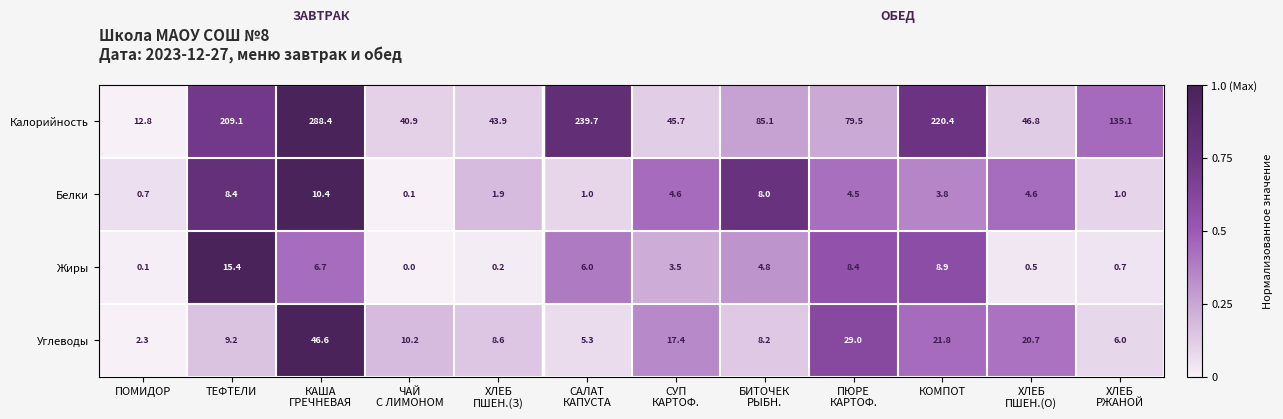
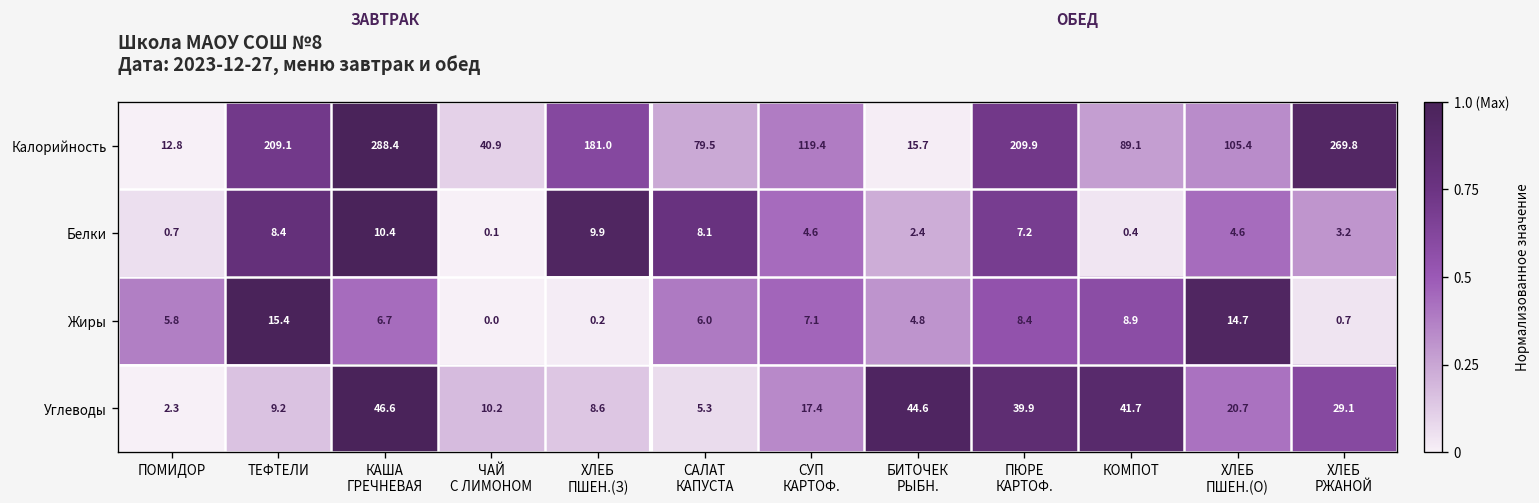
  {
    "Калорийность": {
      "ПОМИДОР": 12.8,
      "ТЕФТЕЛИ": 209.1,
      "КАША ГРЕЧНЕВАЯ": 288.4,
      "ЧАЙ С ЛИМОНОМ": 40.9,
-     "ХЛЕБ ПШЕН.(З)": 43.9,
-     "САЛАТ КАПУСТА": 239.7,
-     "СУП КАРТОФ.": 45.7,
-     "БИТОЧЕК РЫБН.": 85.1,
-     "ПЮРЕ КАРТОФ.": 79.5,
-     "КОМПОТ": 220.4,
-     "ХЛЕБ ПШЕН.(О)": 46.8,
-     "ХЛЕБ РЖАНОЙ": 135.1
+     "ХЛЕБ ПШЕН.(З)": 181.0,
+     "САЛАТ КАПУСТА": 79.5,
+     "СУП КАРТОФ.": 119.4,
+     "БИТОЧЕК РЫБН.": 15.7,
+     "ПЮРЕ КАРТОФ.": 209.9,
+     "КОМПОТ": 89.1,
+     "ХЛЕБ ПШЕН.(О)": 105.4,
+     "ХЛЕБ РЖАНОЙ": 269.8
    },
    "Белки": {
      "ПОМИДОР": 0.7,
      "ТЕФТЕЛИ": 8.4,
      "КАША ГРЕЧНЕВАЯ": 10.4,
      "ЧАЙ С ЛИМОНОМ": 0.1,
-     "ХЛЕБ ПШЕН.(З)": 1.9,
-     "САЛАТ КАПУСТА": 1.0,
+     "ХЛЕБ ПШЕН.(З)": 9.9,
+     "САЛАТ КАПУСТА": 8.1,
      "СУП КАРТОФ.": 4.6,
-     "БИТОЧЕК РЫБН.": 8.0,
-     "ПЮРЕ КАРТОФ.": 4.5,
-     "КОМПОТ": 3.8,
+     "БИТОЧЕК РЫБН.": 2.4,
+     "ПЮРЕ КАРТОФ.": 7.2,
+     "КОМПОТ": 0.4,
      "ХЛЕБ ПШЕН.(О)": 4.6,
-     "ХЛЕБ РЖАНОЙ": 1.0
+     "ХЛЕБ РЖАНОЙ": 3.2
    },
    "Жиры": {
-     "ПОМИДОР": 0.1,
+     "ПОМИДОР": 5.8,
      "ТЕФТЕЛИ": 15.4,
      "КАША ГРЕЧНЕВАЯ": 6.7,
      "ЧАЙ С ЛИМОНОМ": 0.0,
      "ХЛЕБ ПШЕН.(З)": 0.2,
      "САЛАТ КАПУСТА": 6.0,
-     "СУП КАРТОФ.": 3.5,
+     "СУП КАРТОФ.": 7.1,
      "БИТОЧЕК РЫБН.": 4.8,
      "ПЮРЕ КАРТОФ.": 8.4,
      "КОМПОТ": 8.9,
-     "ХЛЕБ ПШЕН.(О)": 0.5,
+     "ХЛЕБ ПШЕН.(О)": 14.7,
      "ХЛЕБ РЖАНОЙ": 0.7
    },
    "Углеводы": {
      "ПОМИДОР": 2.3,
      "ТЕФТЕЛИ": 9.2,
      "КАША ГРЕЧНЕВАЯ": 46.6,
      "ЧАЙ С ЛИМОНОМ": 10.2,
      "ХЛЕБ ПШЕН.(З)": 8.6,
      "САЛАТ КАПУСТА": 5.3,
      "СУП КАРТОФ.": 17.4,
-     "БИТОЧЕК РЫБН.": 8.2,
-     "ПЮРЕ КАРТОФ.": 29.0,
-     "КОМПОТ": 21.8,
+     "БИТОЧЕК РЫБН.": 44.6,
+     "ПЮРЕ КАРТОФ.": 39.9,
+     "КОМПОТ": 41.7,
      "ХЛЕБ ПШЕН.(О)": 20.7,
-     "ХЛЕБ РЖАНОЙ": 6.0
+     "ХЛЕБ РЖАНОЙ": 29.1
    }
  }
